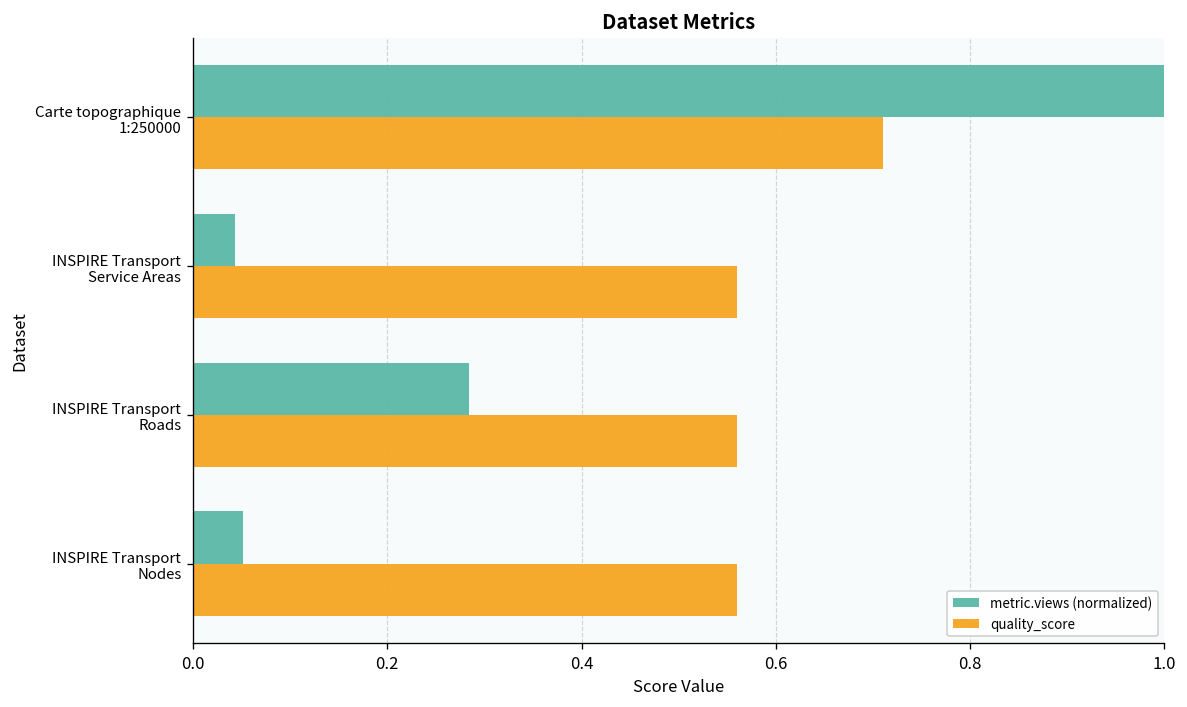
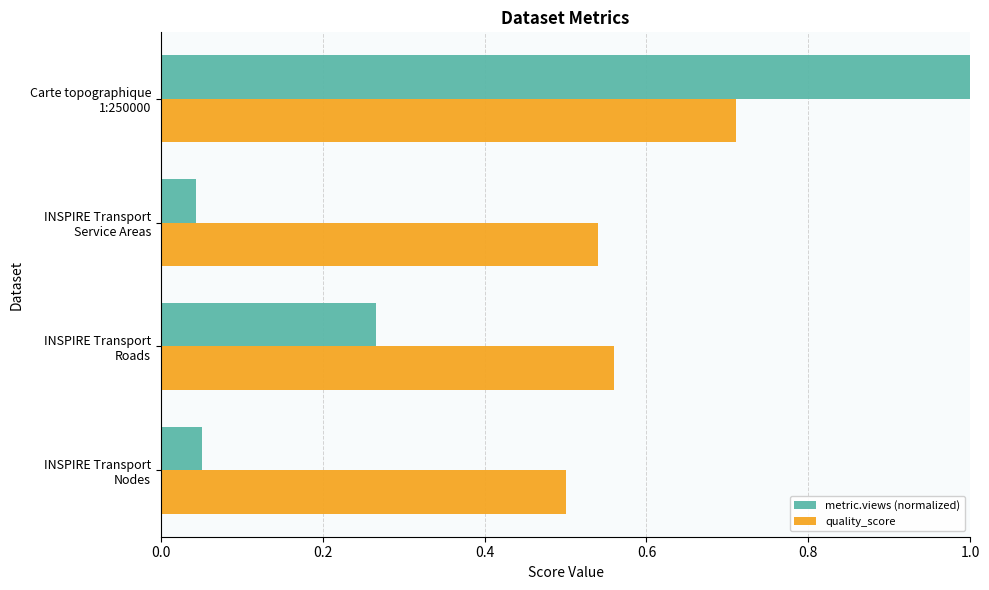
  {
    "metric.views (normalized)": {
      "Carte topographique 1:250000": 1.00,
      "INSPIRE Transport Service Areas": 0.04,
-     "INSPIRE Transport Roads": 0.28,
+     "INSPIRE Transport Roads": 0.27,
      "INSPIRE Transport Nodes": 0.05
    },
    "quality_score": {
      "Carte topographique 1:250000": 0.71,
-     "INSPIRE Transport Service Areas": 0.56,
+     "INSPIRE Transport Service Areas": 0.54,
      "INSPIRE Transport Roads": 0.56,
-     "INSPIRE Transport Nodes": 0.56
+     "INSPIRE Transport Nodes": 0.50
    }
  }
